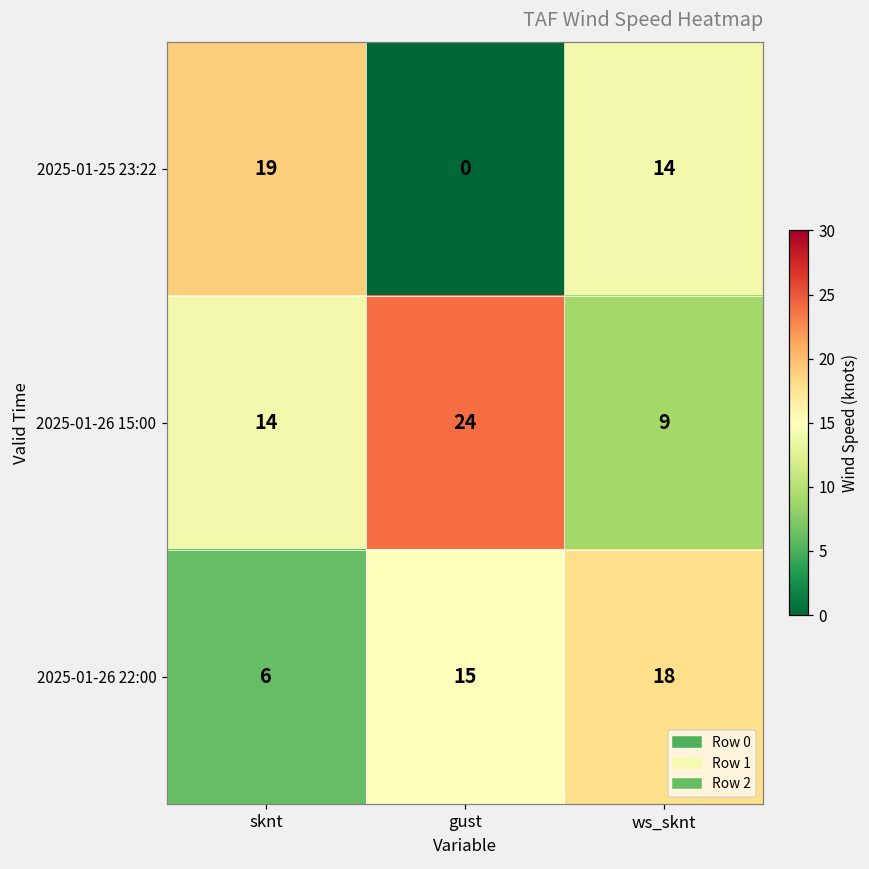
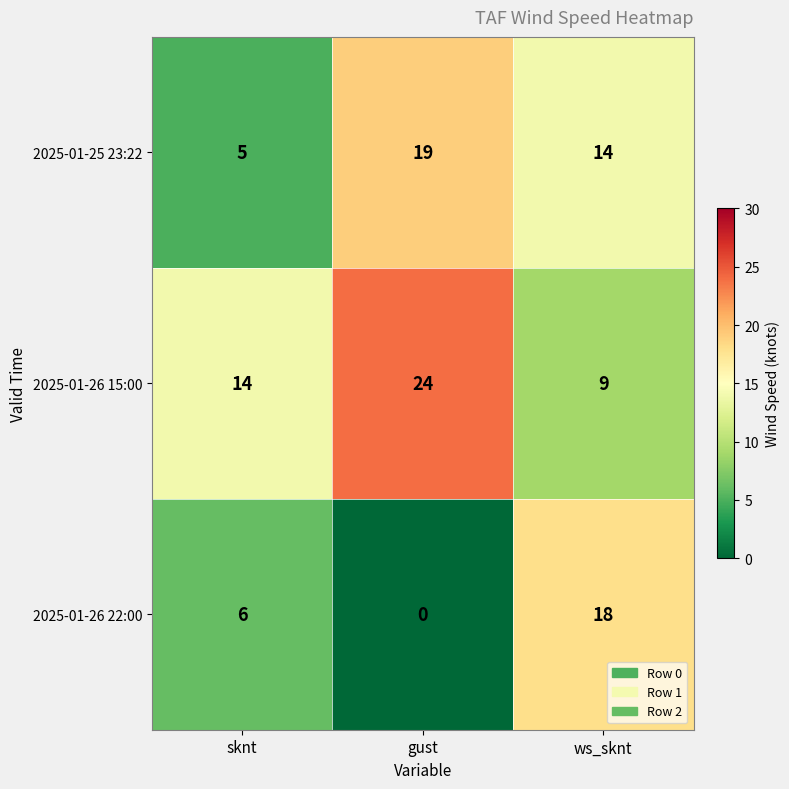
  {
    "2025-01-25 23:22": {
-     "sknt": 19,
-     "gust": 0,
+     "sknt": 5,
+     "gust": 19,
      "ws_sknt": 14
    },
    "2025-01-26 15:00": {
      "sknt": 14,
      "gust": 24,
      "ws_sknt": 9
    },
    "2025-01-26 22:00": {
      "sknt": 6,
-     "gust": 15,
+     "gust": 0,
      "ws_sknt": 18
    }
  }
